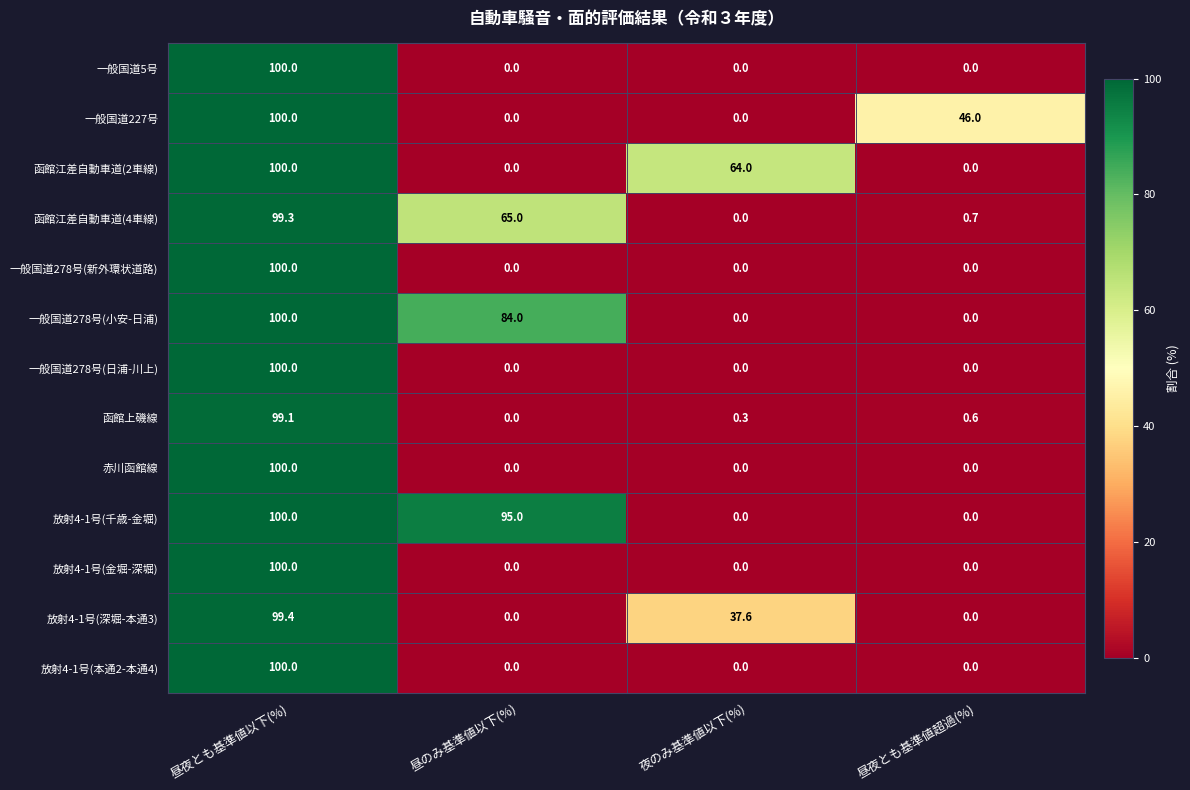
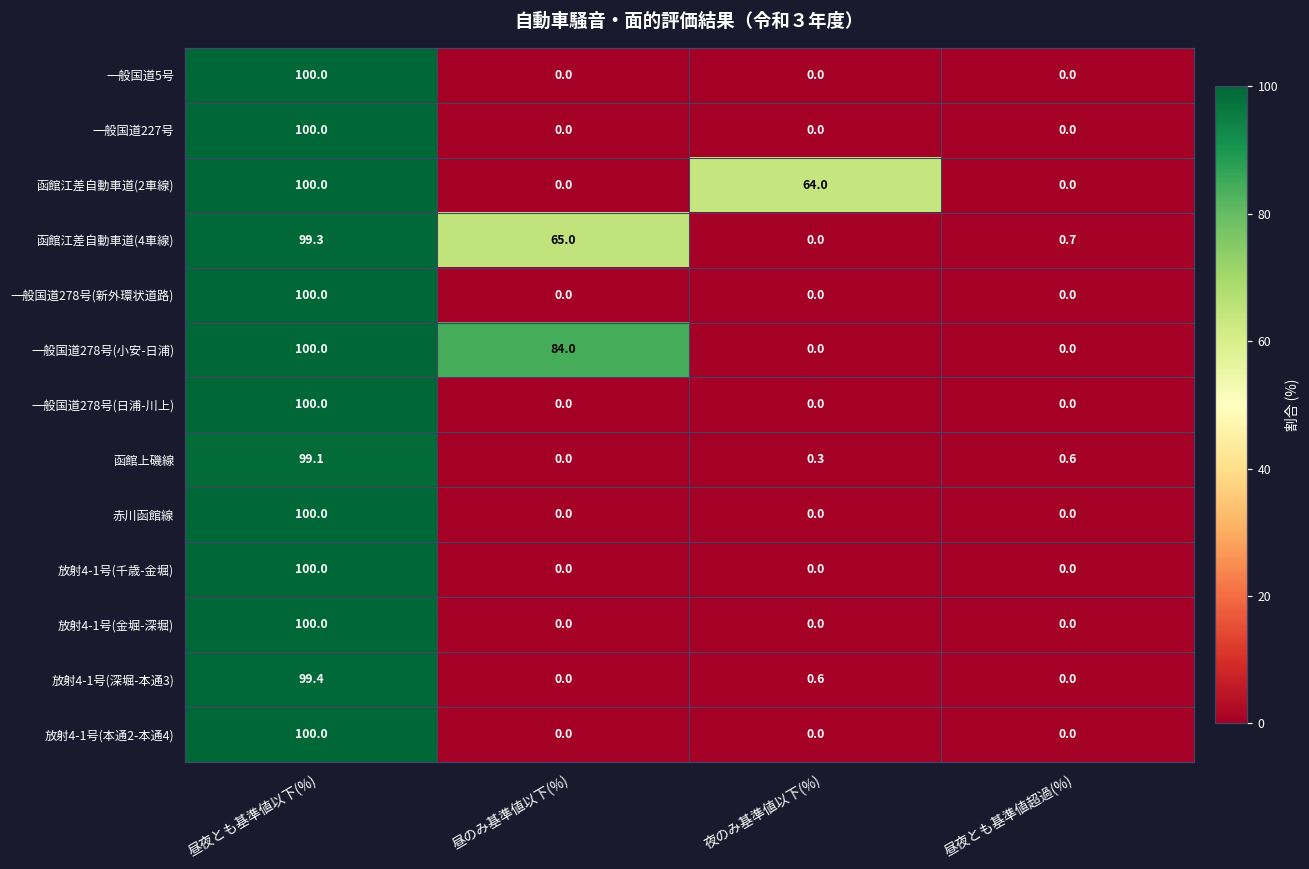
  {
    "一般国道5号": {
      "昼夜とも基準値以下(%)": 100.0,
      "昼のみ基準値以下(%)": 0.0,
      "夜のみ基準値以下(%)": 0.0,
      "昼夜とも基準値超過(%)": 0.0
    },
    "一般国道227号": {
      "昼夜とも基準値以下(%)": 100.0,
      "昼のみ基準値以下(%)": 0.0,
      "夜のみ基準値以下(%)": 0.0,
-     "昼夜とも基準値超過(%)": 46.0
+     "昼夜とも基準値超過(%)": 0.0
    },
    "函館江差自動車道(2車線)": {
      "昼夜とも基準値以下(%)": 100.0,
      "昼のみ基準値以下(%)": 0.0,
      "夜のみ基準値以下(%)": 64.0,
      "昼夜とも基準値超過(%)": 0.0
    },
    "函館江差自動車道(4車線)": {
      "昼夜とも基準値以下(%)": 99.3,
      "昼のみ基準値以下(%)": 65.0,
      "夜のみ基準値以下(%)": 0.0,
      "昼夜とも基準値超過(%)": 0.7
    },
    "一般国道278号(新外環状道路)": {
      "昼夜とも基準値以下(%)": 100.0,
      "昼のみ基準値以下(%)": 0.0,
      "夜のみ基準値以下(%)": 0.0,
      "昼夜とも基準値超過(%)": 0.0
    },
    "一般国道278号(小安-日浦)": {
      "昼夜とも基準値以下(%)": 100.0,
      "昼のみ基準値以下(%)": 84.0,
      "夜のみ基準値以下(%)": 0.0,
      "昼夜とも基準値超過(%)": 0.0
    },
    "一般国道278号(日浦-川上)": {
      "昼夜とも基準値以下(%)": 100.0,
      "昼のみ基準値以下(%)": 0.0,
      "夜のみ基準値以下(%)": 0.0,
      "昼夜とも基準値超過(%)": 0.0
    },
    "函館上磯線": {
      "昼夜とも基準値以下(%)": 99.1,
      "昼のみ基準値以下(%)": 0.0,
      "夜のみ基準値以下(%)": 0.3,
      "昼夜とも基準値超過(%)": 0.6
    },
    "赤川函館線": {
      "昼夜とも基準値以下(%)": 100.0,
      "昼のみ基準値以下(%)": 0.0,
      "夜のみ基準値以下(%)": 0.0,
      "昼夜とも基準値超過(%)": 0.0
    },
    "放射4-1号(千歳-金堀)": {
      "昼夜とも基準値以下(%)": 100.0,
-     "昼のみ基準値以下(%)": 95.0,
+     "昼のみ基準値以下(%)": 0.0,
      "夜のみ基準値以下(%)": 0.0,
      "昼夜とも基準値超過(%)": 0.0
    },
    "放射4-1号(金堀-深堀)": {
      "昼夜とも基準値以下(%)": 100.0,
      "昼のみ基準値以下(%)": 0.0,
      "夜のみ基準値以下(%)": 0.0,
      "昼夜とも基準値超過(%)": 0.0
    },
    "放射4-1号(深堀-本通3)": {
      "昼夜とも基準値以下(%)": 99.4,
      "昼のみ基準値以下(%)": 0.0,
-     "夜のみ基準値以下(%)": 37.6,
+     "夜のみ基準値以下(%)": 0.6,
      "昼夜とも基準値超過(%)": 0.0
    },
    "放射4-1号(本通2-本通4)": {
      "昼夜とも基準値以下(%)": 100.0,
      "昼のみ基準値以下(%)": 0.0,
      "夜のみ基準値以下(%)": 0.0,
      "昼夜とも基準値超過(%)": 0.0
    }
  }
